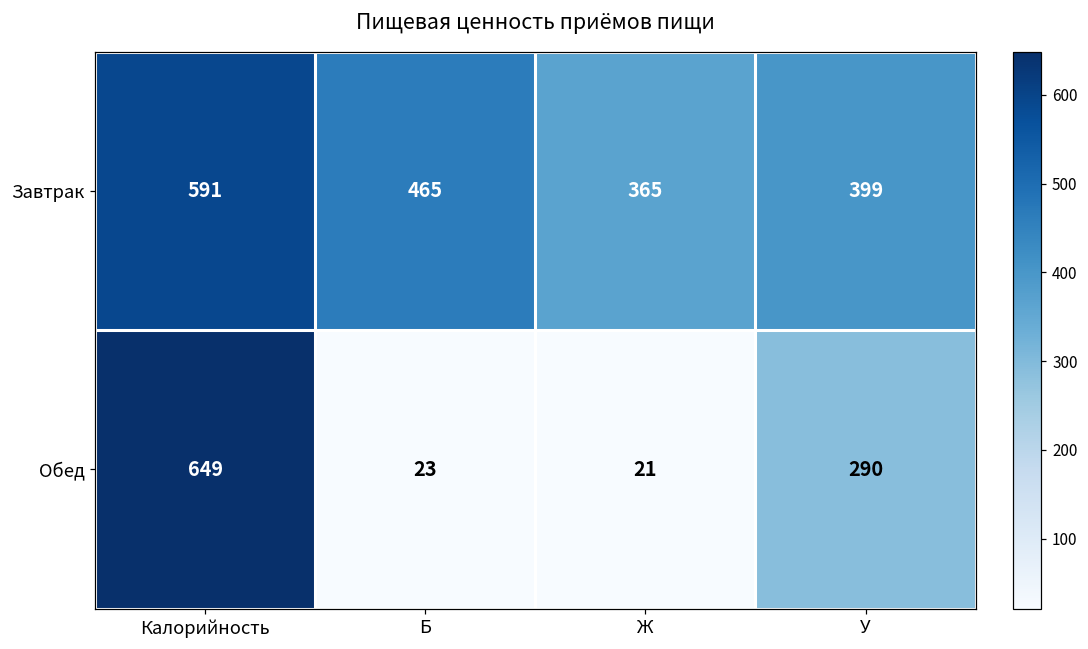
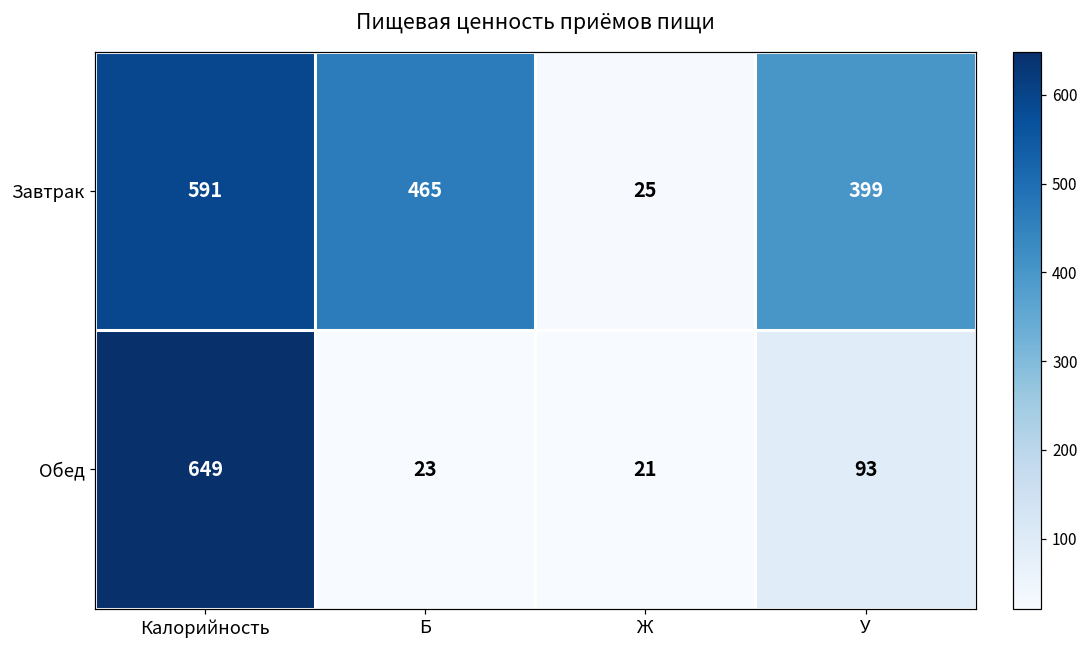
  {
    "Завтрак": {
      "Калорийность": 591,
      "Б": 465,
-     "Ж": 365,
+     "Ж": 25,
      "У": 399
    },
    "Обед": {
      "Калорийность": 649,
      "Б": 23,
      "Ж": 21,
-     "У": 290
+     "У": 93
    }
  }
